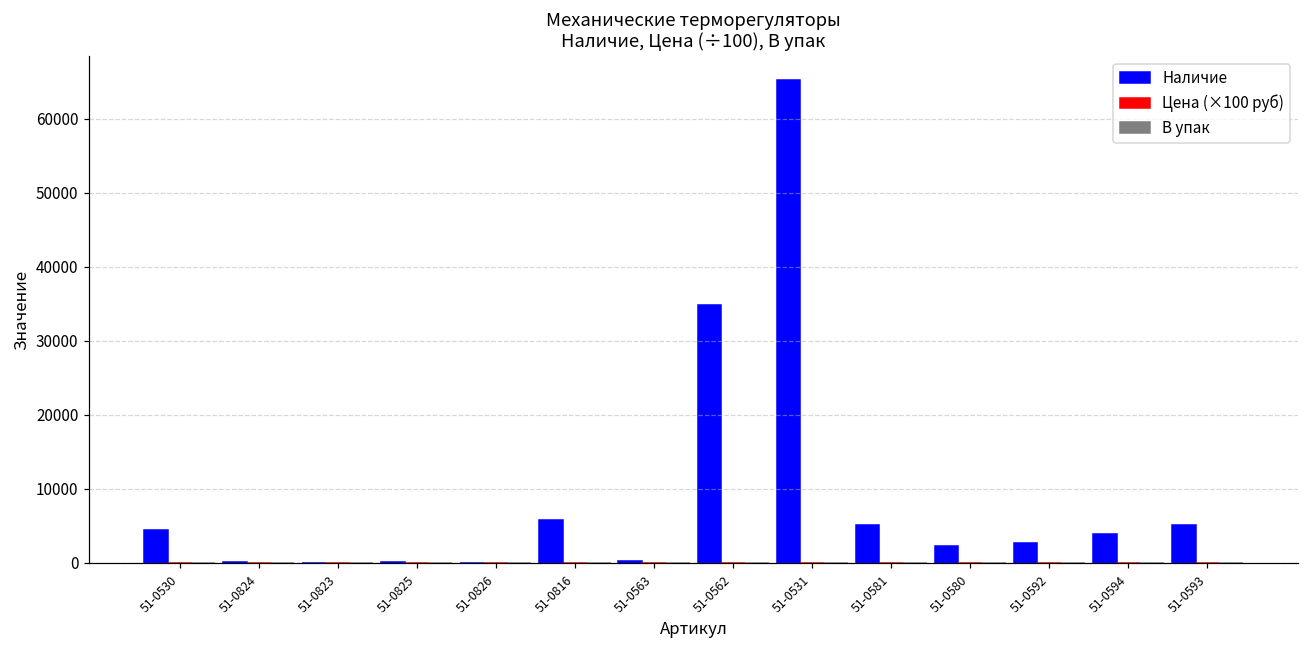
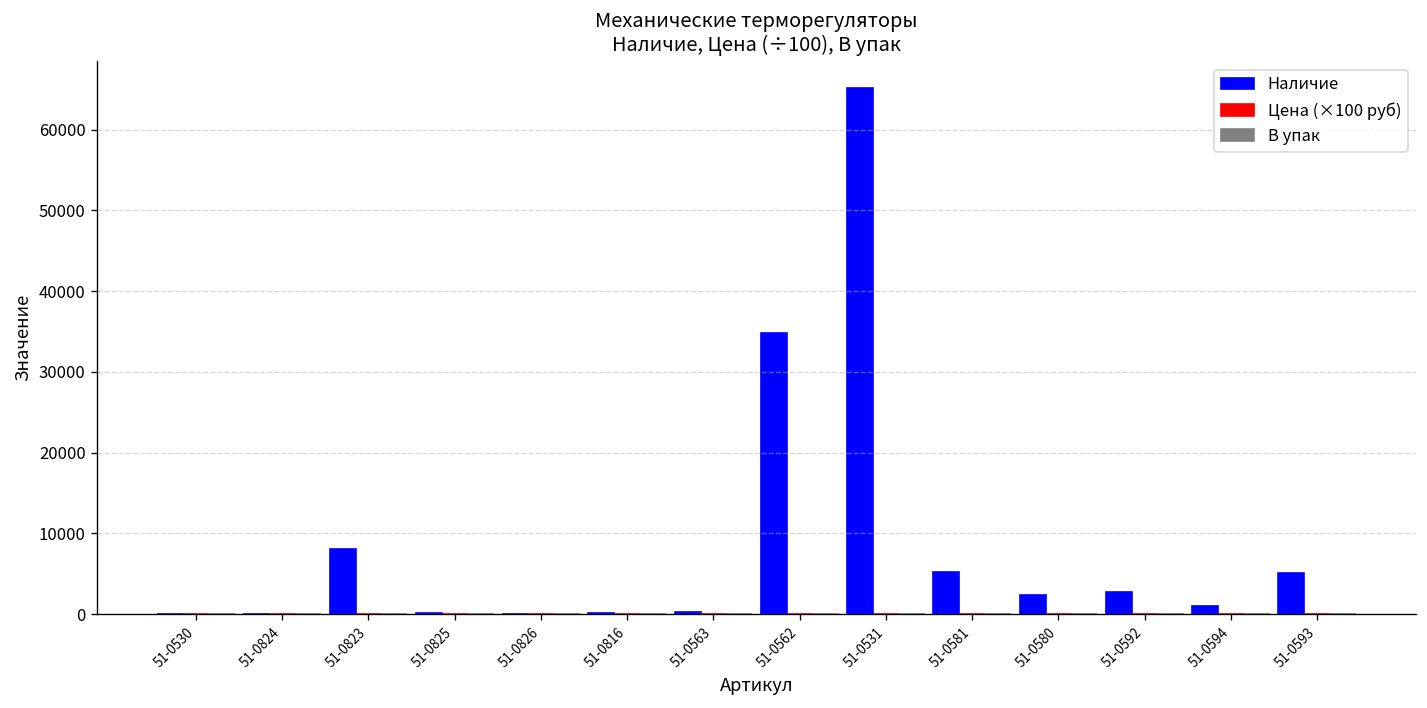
  {
    "Наличие": {
-     "51-0530": 4000,
-     "51-0823": 0,
-     "51-0816": 6000,
+     "51-0530": 0,
+     "51-0823": 8000,
+     "51-0816": 0,
      "51-0562": 35000,
      "51-0531": 65000,
      "51-0581": 5000,
      "51-0580": 2000,
      "51-0592": 3000,
-     "51-0594": 4000,
+     "51-0594": 1000,
      "51-0593": 5000
    }
  }
